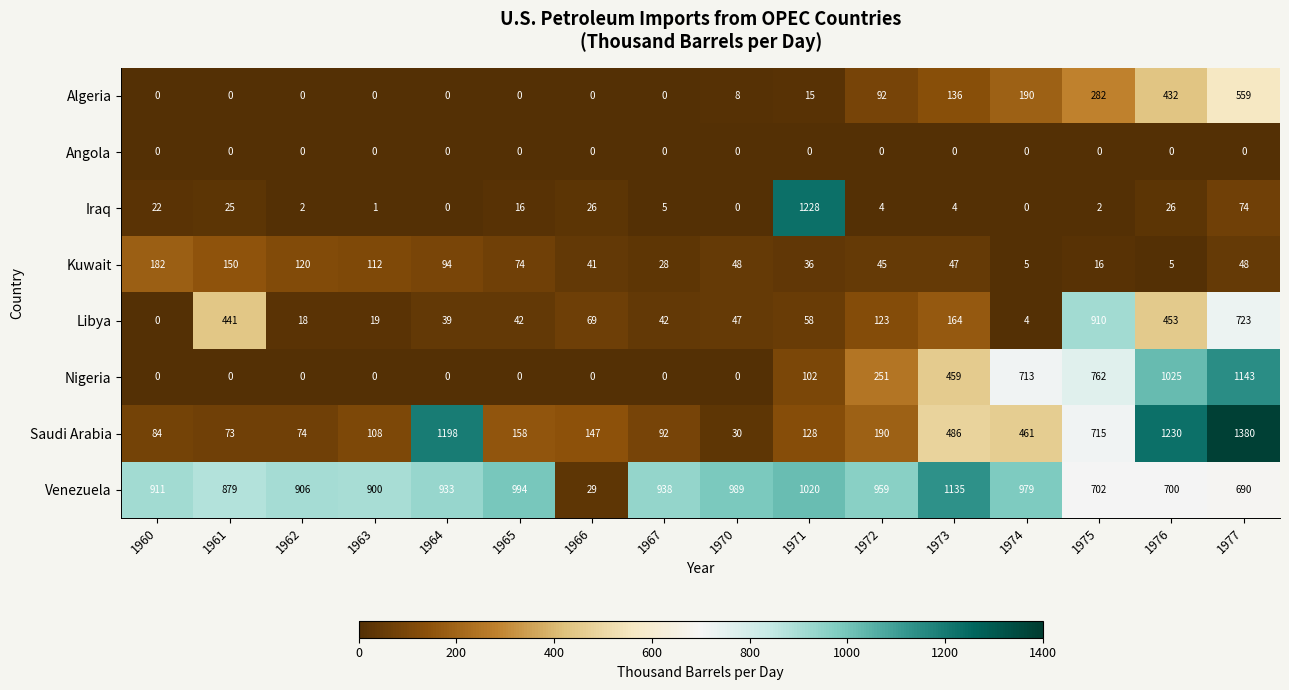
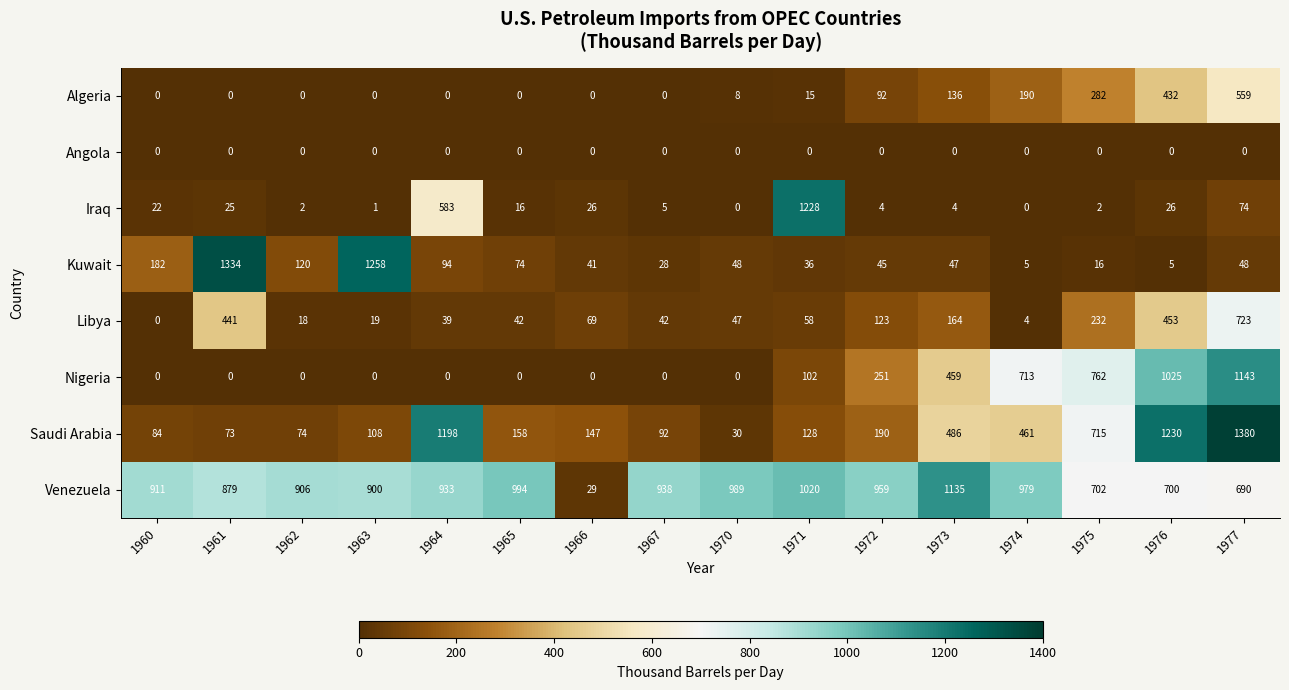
  {
    "Algeria": {
      "1960": 0,
      "1961": 0,
      "1962": 0,
      "1963": 0,
      "1964": 0,
      "1965": 0,
      "1966": 0,
      "1967": 0,
      "1970": 8,
      "1971": 15,
      "1972": 92,
      "1973": 136,
      "1974": 190,
      "1975": 282,
      "1976": 432,
      "1977": 559
    },
    "Angola": {
      "1960": 0,
      "1961": 0,
      "1962": 0,
      "1963": 0,
      "1964": 0,
      "1965": 0,
      "1966": 0,
      "1967": 0,
      "1970": 0,
      "1971": 0,
      "1972": 0,
      "1973": 0,
      "1974": 0,
      "1975": 0,
      "1976": 0,
      "1977": 0
    },
    "Iraq": {
      "1960": 22,
      "1961": 25,
      "1962": 2,
      "1963": 1,
-     "1964": 0,
+     "1964": 583,
      "1965": 16,
      "1966": 26,
      "1967": 5,
      "1970": 0,
      "1971": 1228,
      "1972": 4,
      "1973": 4,
      "1974": 0,
      "1975": 2,
      "1976": 26,
      "1977": 74
    },
    "Kuwait": {
      "1960": 182,
-     "1961": 150,
+     "1961": 1334,
      "1962": 120,
-     "1963": 112,
+     "1963": 1258,
      "1964": 94,
      "1965": 74,
      "1966": 41,
      "1967": 28,
      "1970": 48,
      "1971": 36,
      "1972": 45,
      "1973": 47,
      "1974": 5,
      "1975": 16,
      "1976": 5,
      "1977": 48
    },
    "Libya": {
      "1960": 0,
      "1961": 441,
      "1962": 18,
      "1963": 19,
      "1964": 39,
      "1965": 42,
      "1966": 69,
      "1967": 42,
      "1970": 47,
      "1971": 58,
      "1972": 123,
      "1973": 164,
      "1974": 4,
-     "1975": 910,
+     "1975": 232,
      "1976": 453,
      "1977": 723
    },
    "Nigeria": {
      "1960": 0,
      "1961": 0,
      "1962": 0,
      "1963": 0,
      "1964": 0,
      "1965": 0,
      "1966": 0,
      "1967": 0,
      "1970": 0,
      "1971": 102,
      "1972": 251,
      "1973": 459,
      "1974": 713,
      "1975": 762,
      "1976": 1025,
      "1977": 1143
    },
    "Saudi Arabia": {
      "1960": 84,
      "1961": 73,
      "1962": 74,
      "1963": 108,
      "1964": 1198,
      "1965": 158,
      "1966": 147,
      "1967": 92,
      "1970": 30,
      "1971": 128,
      "1972": 190,
      "1973": 486,
      "1974": 461,
      "1975": 715,
      "1976": 1230,
      "1977": 1380
    },
    "Venezuela": {
      "1960": 911,
      "1961": 879,
      "1962": 906,
      "1963": 900,
      "1964": 933,
      "1965": 994,
      "1966": 29,
      "1967": 938,
      "1970": 989,
      "1971": 1020,
      "1972": 959,
      "1973": 1135,
      "1974": 979,
      "1975": 702,
      "1976": 700,
      "1977": 690
    }
  }
